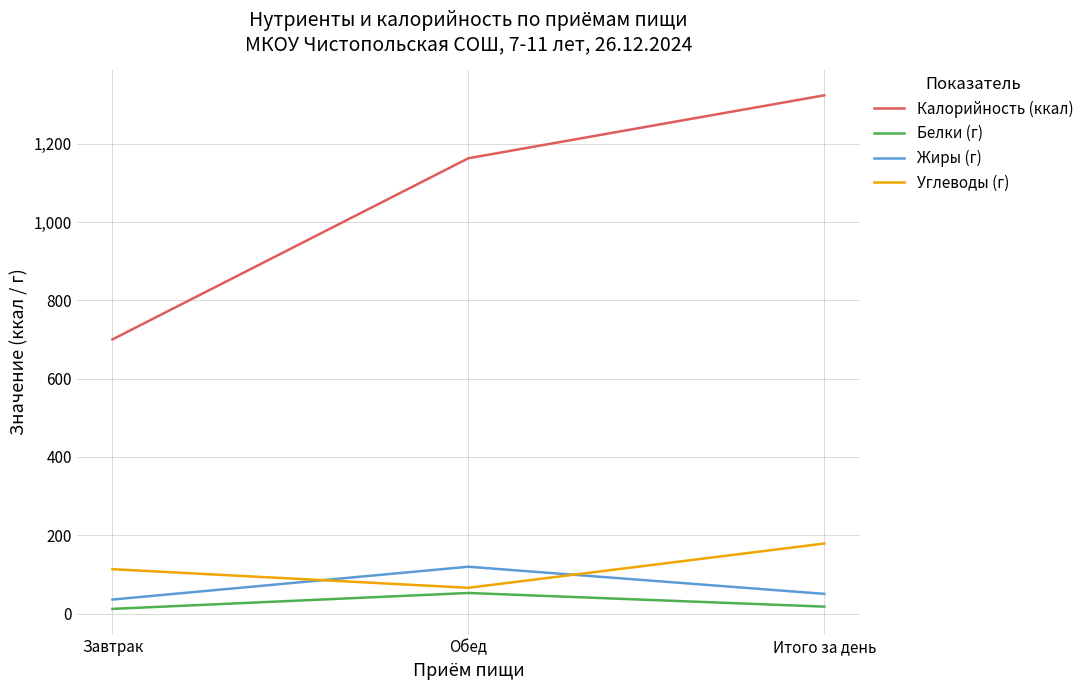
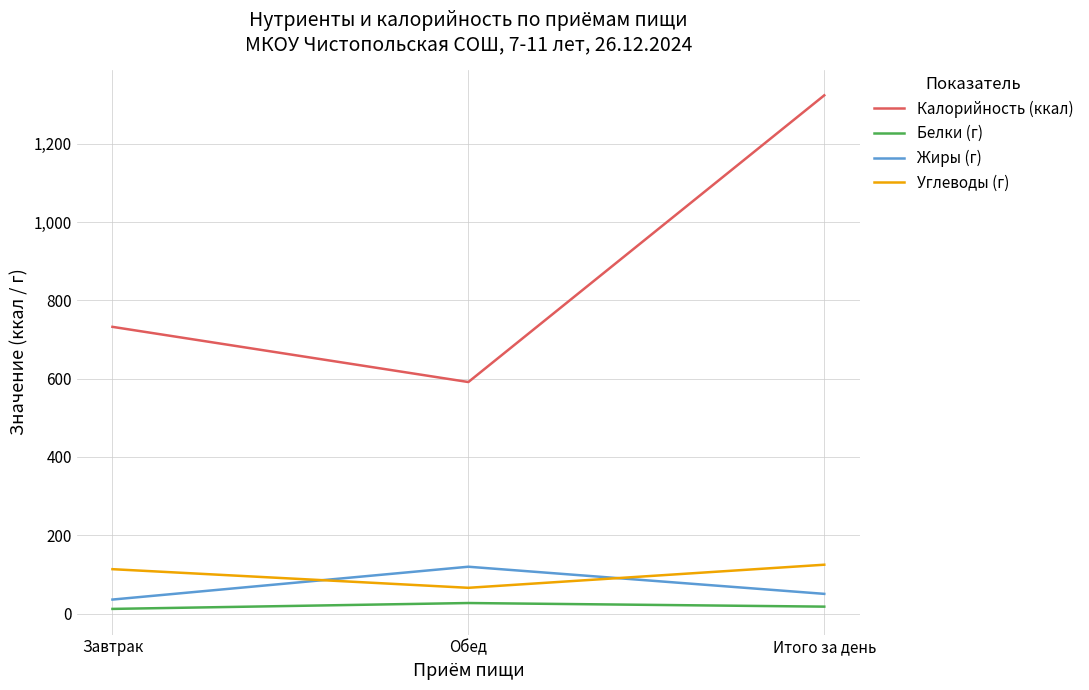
  {
    "Калорийность (ккал)": {
-     "Завтрак": "700",
-     "Обед": "1,160",
+     "Завтрак": "730",
+     "Обед": "590",
      "Итого за день": "1,320"
    },
    "Белки (г)": {
      "Завтрак": "10",
-     "Обед": "50",
+     "Обед": "30",
      "Итого за день": "20"
    },
    "Жиры (г)": {
      "Завтрак": "40",
      "Обед": "120",
      "Итого за день": "50"
    },
    "Углеводы (г)": {
      "Завтрак": "110",
      "Обед": "70",
-     "Итого за день": "180"
+     "Итого за день": "120"
    }
  }
